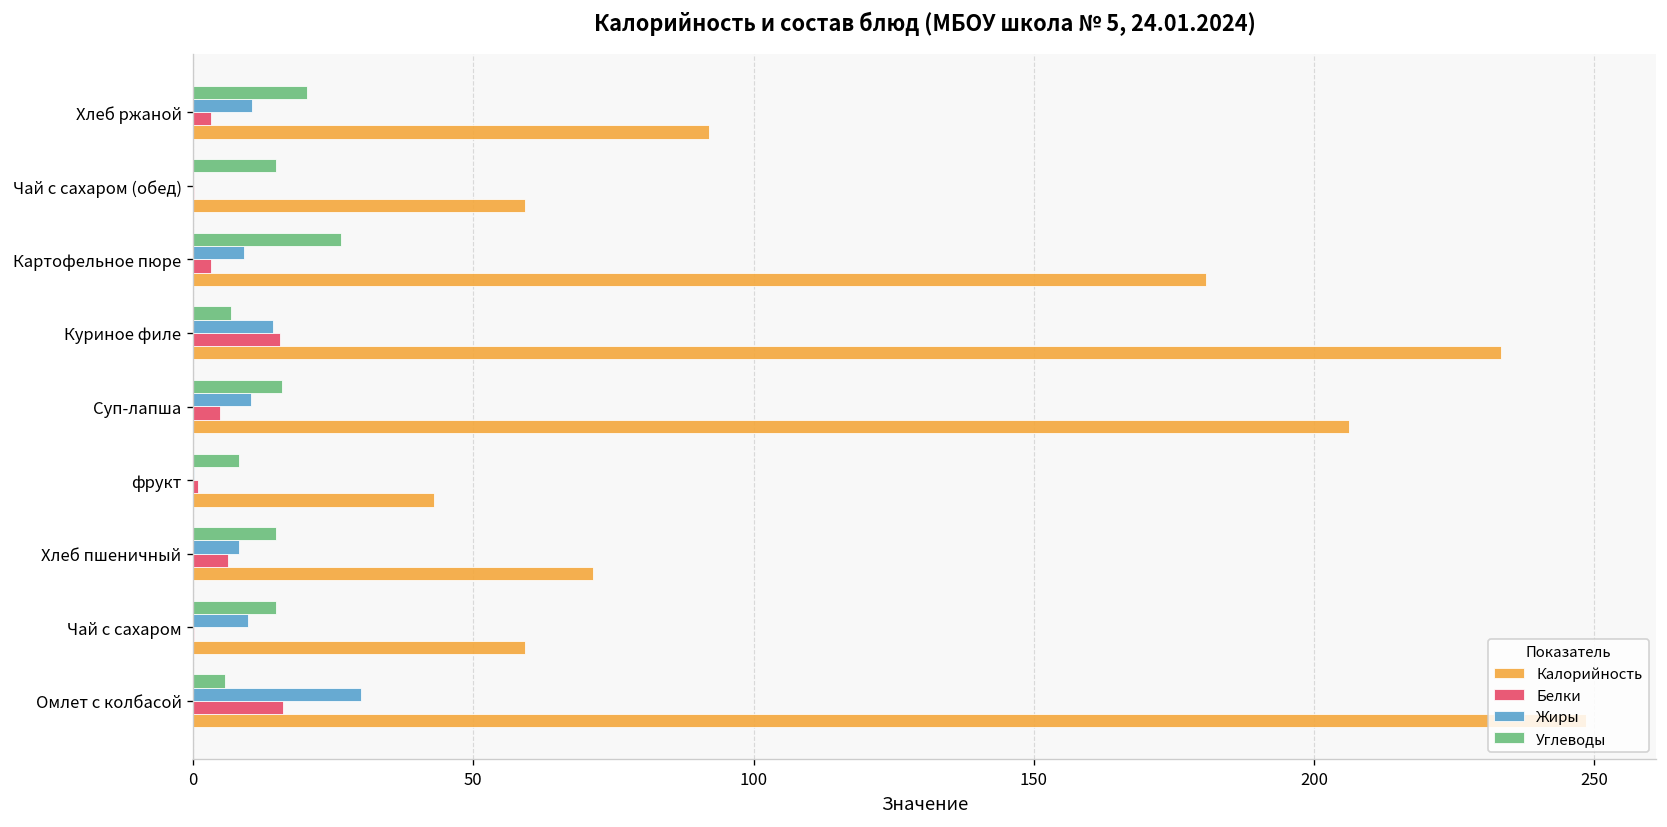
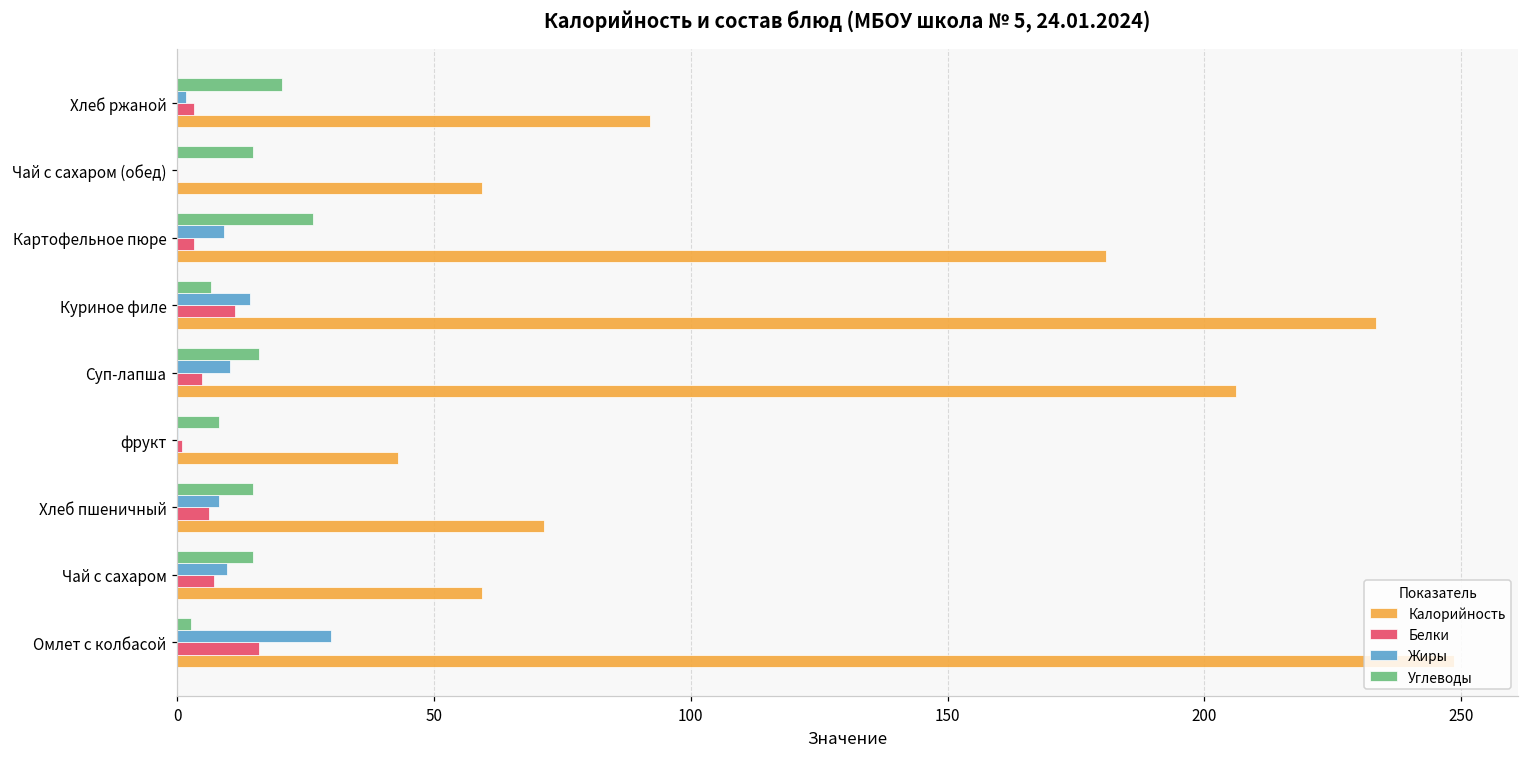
  {
    "Калорийность": {
      "Хлеб ржаной": 92,
      "Чай с сахаром (обед)": 59,
      "Картофельное пюре": 181,
      "Куриное филе": 233,
      "Суп-лапша": 206,
      "фрукт": 43,
      "Хлеб пшеничный": 71,
      "Чай с сахаром": 59
    },
    "Белки": {
      "Хлеб ржаной": 3,
      "Картофельное пюре": 3,
-     "Куриное филе": 16,
+     "Куриное филе": 11,
      "Суп-лапша": 5,
      "фрукт": 1,
      "Хлеб пшеничный": 6,
-     "Чай с сахаром": 0,
+     "Чай с сахаром": 7,
      "Омлет с колбасой": 16
    },
    "Жиры": {
-     "Хлеб ржаной": 11,
+     "Хлеб ржаной": 2,
      "Чай с сахаром (обед)": 0,
      "Картофельное пюре": 9,
      "Куриное филе": 14,
      "Суп-лапша": 10,
      "Хлеб пшеничный": 8,
      "Чай с сахаром": 10,
      "Омлет с колбасой": 30
    },
    "Углеводы": {
      "Хлеб ржаной": 20,
      "Чай с сахаром (обед)": 15,
      "Картофельное пюре": 26,
      "Куриное филе": 7,
      "Суп-лапша": 16,
      "фрукт": 8,
      "Хлеб пшеничный": 15,
      "Чай с сахаром": 15,
-     "Омлет с колбасой": 6
+     "Омлет с колбасой": 3
    }
  }
